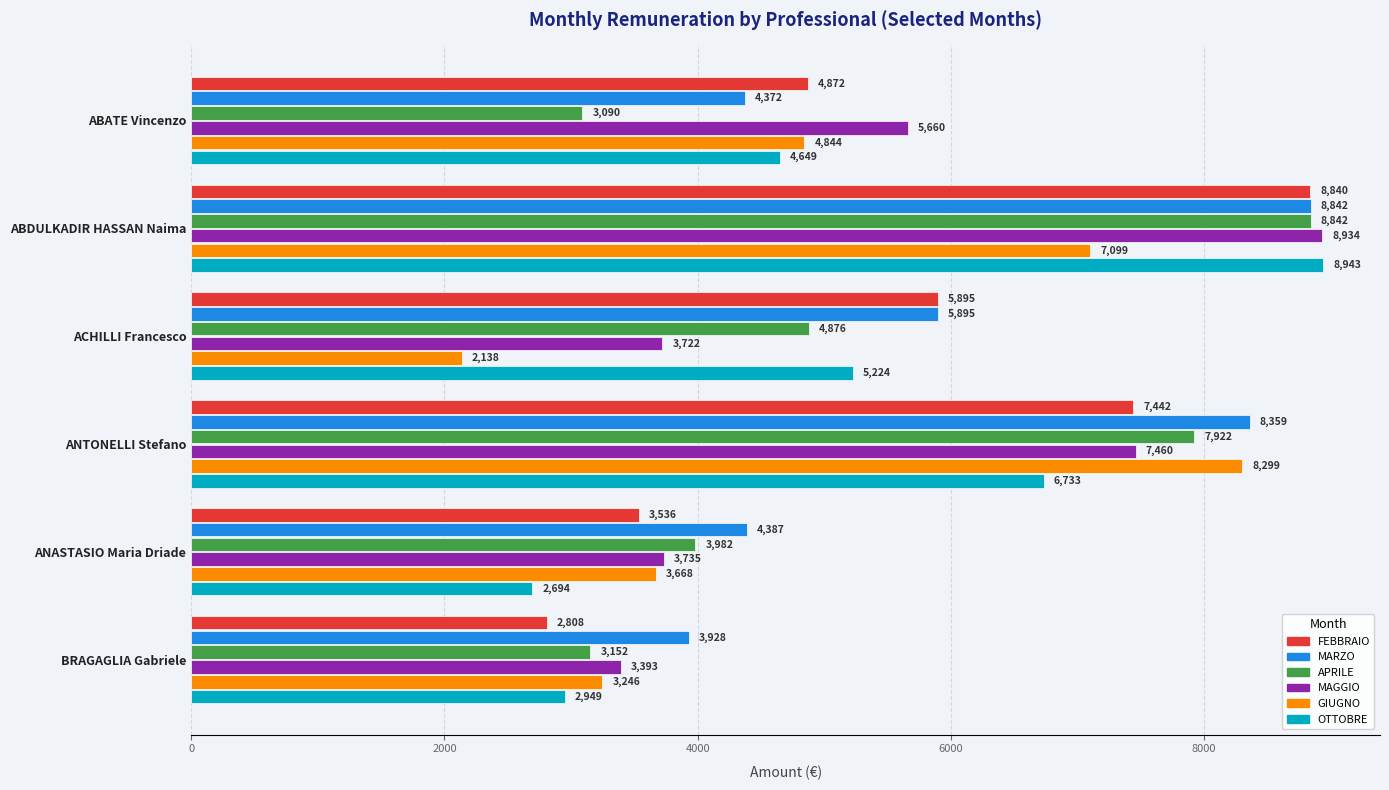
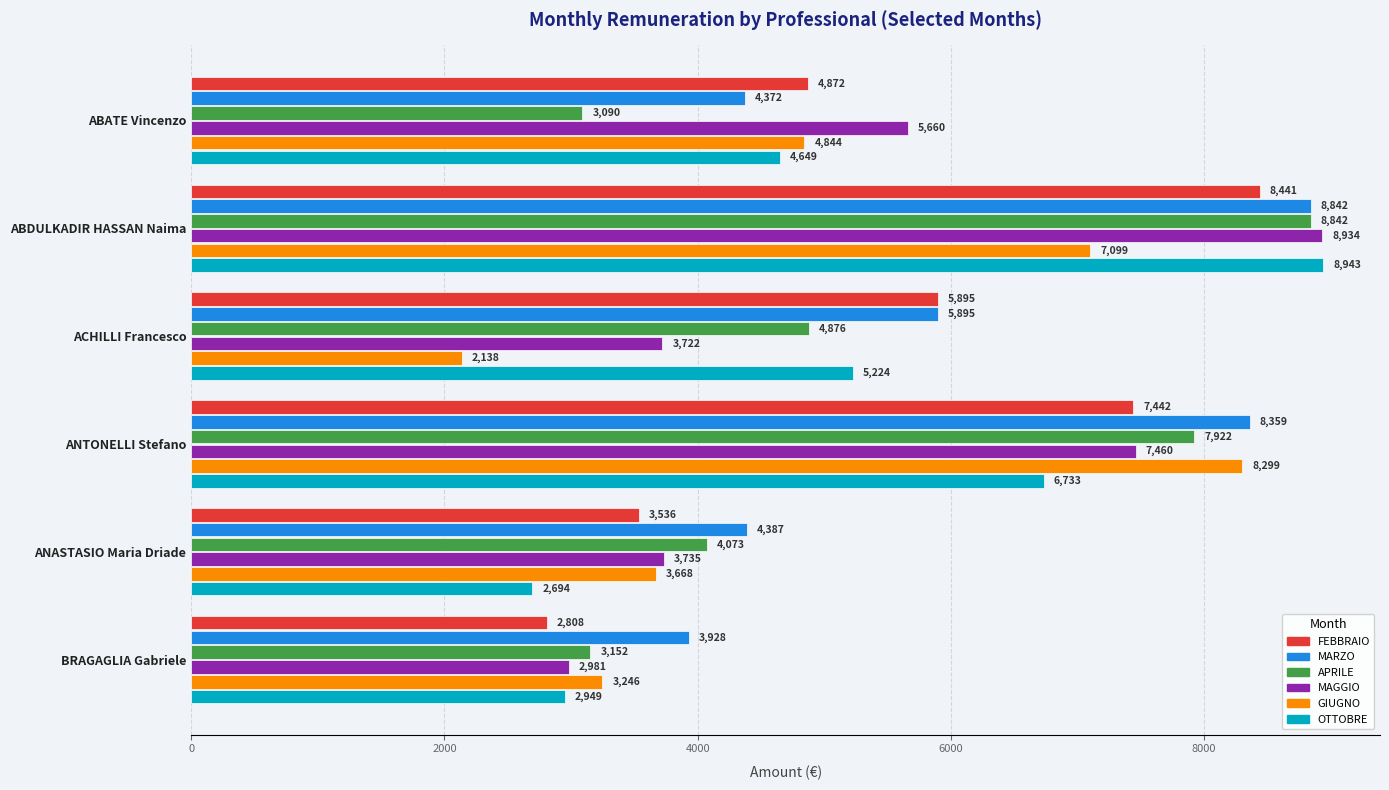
  {
    "FEBBRAIO": {
      "ABATE Vincenzo": "4,872",
-     "ABDULKADIR HASSAN Naima": "8,840",
+     "ABDULKADIR HASSAN Naima": "8,441",
      "ACHILLI Francesco": "5,895",
      "ANTONELLI Stefano": "7,442",
      "ANASTASIO Maria Driade": "3,536",
      "BRAGAGLIA Gabriele": "2,808"
    },
    "APRILE": {
      "ABATE Vincenzo": "3,090",
      "ABDULKADIR HASSAN Naima": "8,842",
      "ACHILLI Francesco": "4,876",
      "ANTONELLI Stefano": "7,922",
-     "ANASTASIO Maria Driade": "3,982",
+     "ANASTASIO Maria Driade": "4,073",
      "BRAGAGLIA Gabriele": "3,152"
    },
    "MAGGIO": {
      "ABATE Vincenzo": "5,660",
      "ABDULKADIR HASSAN Naima": "8,934",
      "ACHILLI Francesco": "3,722",
      "ANTONELLI Stefano": "7,460",
      "ANASTASIO Maria Driade": "3,735",
-     "BRAGAGLIA Gabriele": "3,393"
+     "BRAGAGLIA Gabriele": "2,981"
    },
    "GIUGNO": {
      "ABATE Vincenzo": "4,844",
      "ABDULKADIR HASSAN Naima": "7,099",
      "ACHILLI Francesco": "2,138",
      "ANTONELLI Stefano": "8,299",
      "ANASTASIO Maria Driade": "3,668",
      "BRAGAGLIA Gabriele": "3,246"
    }
  }
